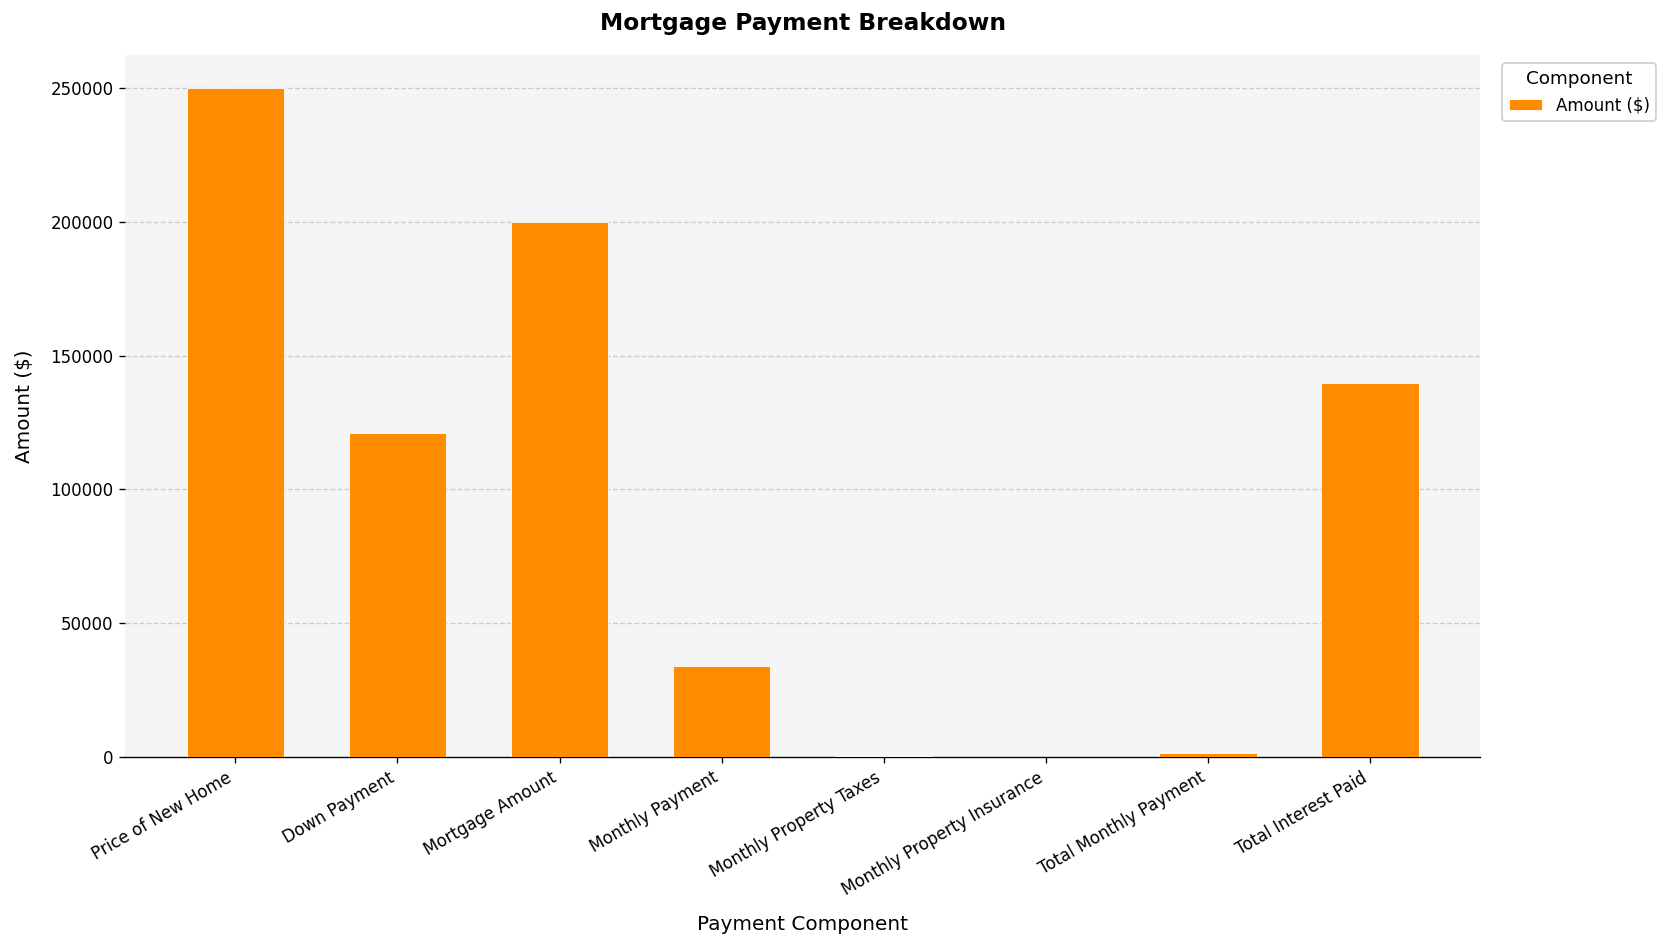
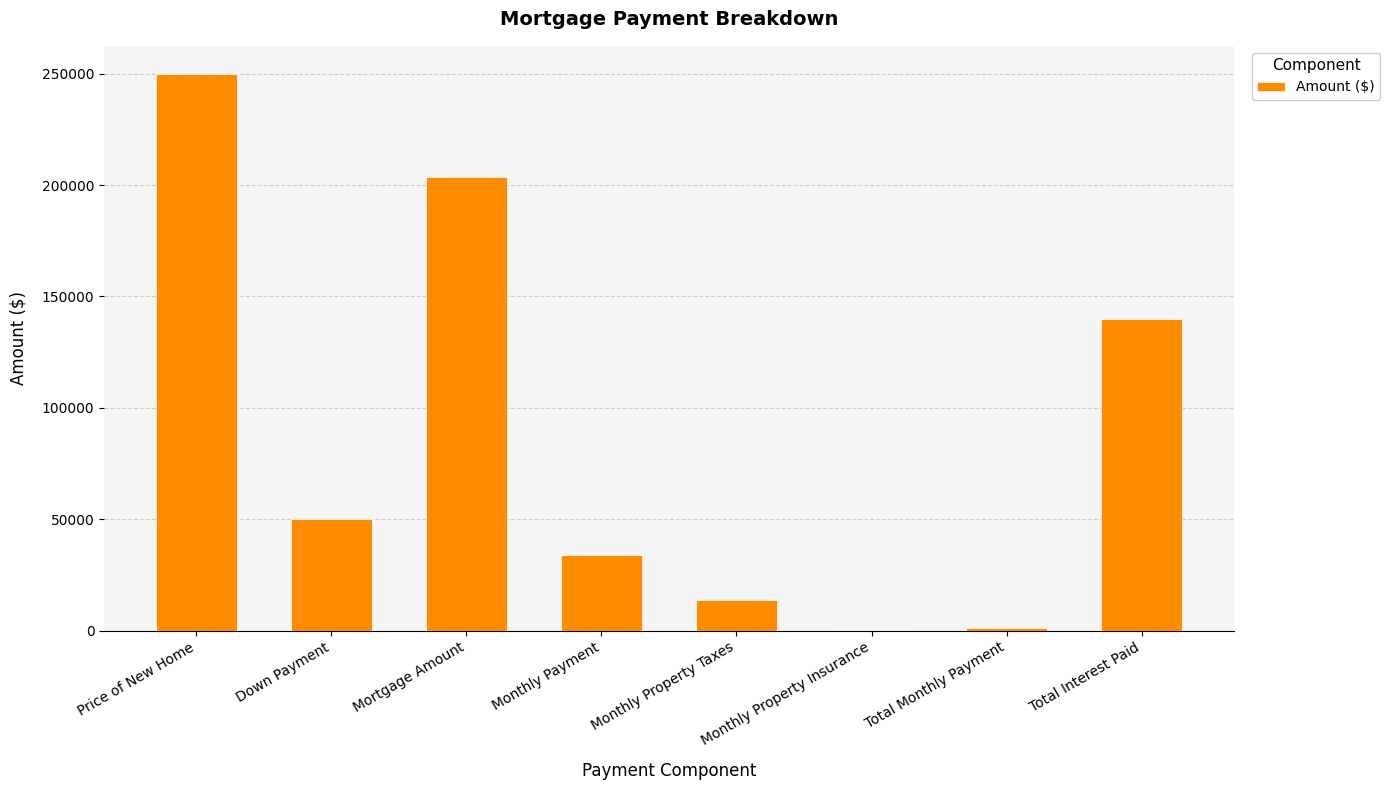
  {
    "Price of New Home": 250000,
-   "Down Payment": 121000,
-   "Mortgage Amount": 200000,
+   "Down Payment": 50000,
+   "Mortgage Amount": 204000,
    "Monthly Payment": 34000,
-   "Monthly Property Taxes": 0,
+   "Monthly Property Taxes": 14000,
    "Total Monthly Payment": 1000,
    "Total Interest Paid": 140000
  }
